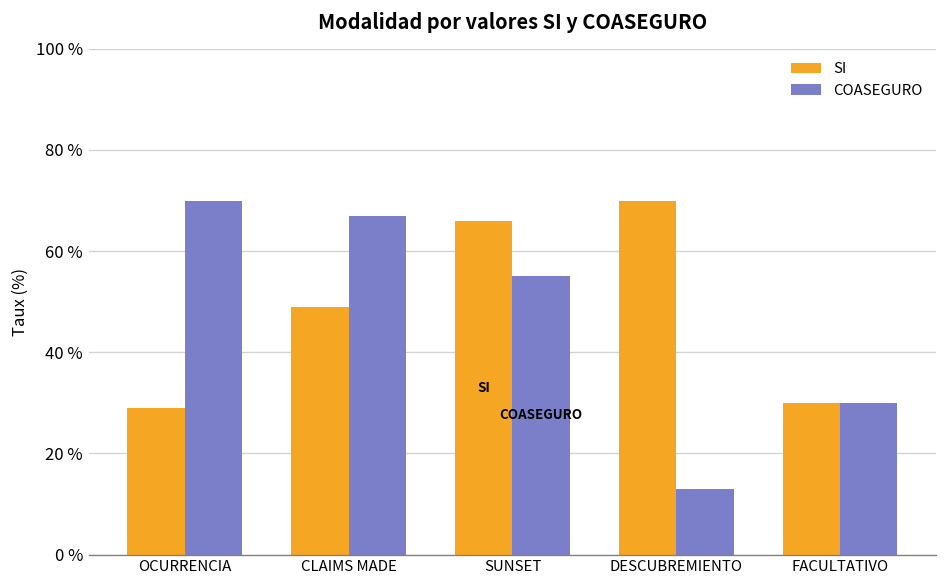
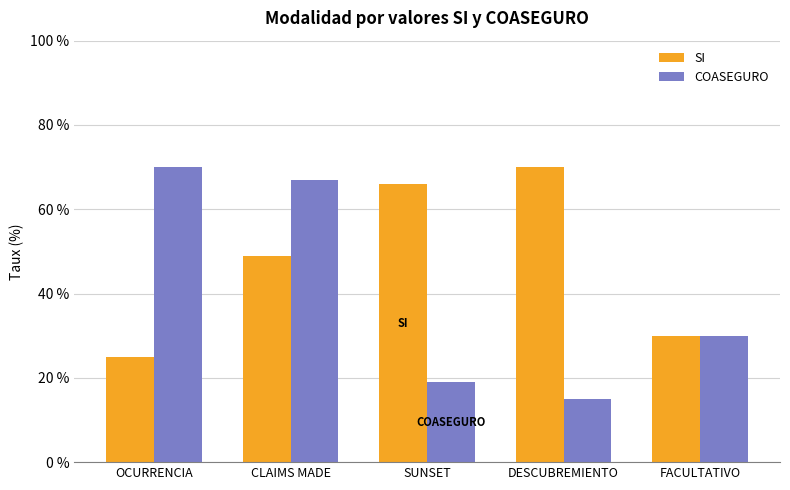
  {
    "SI": {
-     "OCURRENCIA": "29 %",
+     "OCURRENCIA": "25 %",
      "CLAIMS MADE": "49 %",
      "SUNSET": "66 %",
      "DESCUBREMIENTO": "70 %",
      "FACULTATIVO": "30 %"
    },
    "COASEGURO": {
      "OCURRENCIA": "70 %",
      "CLAIMS MADE": "67 %",
-     "SUNSET": "55 %",
-     "DESCUBREMIENTO": "13 %",
+     "SUNSET": "19 %",
+     "DESCUBREMIENTO": "15 %",
      "FACULTATIVO": "30 %"
    }
  }
